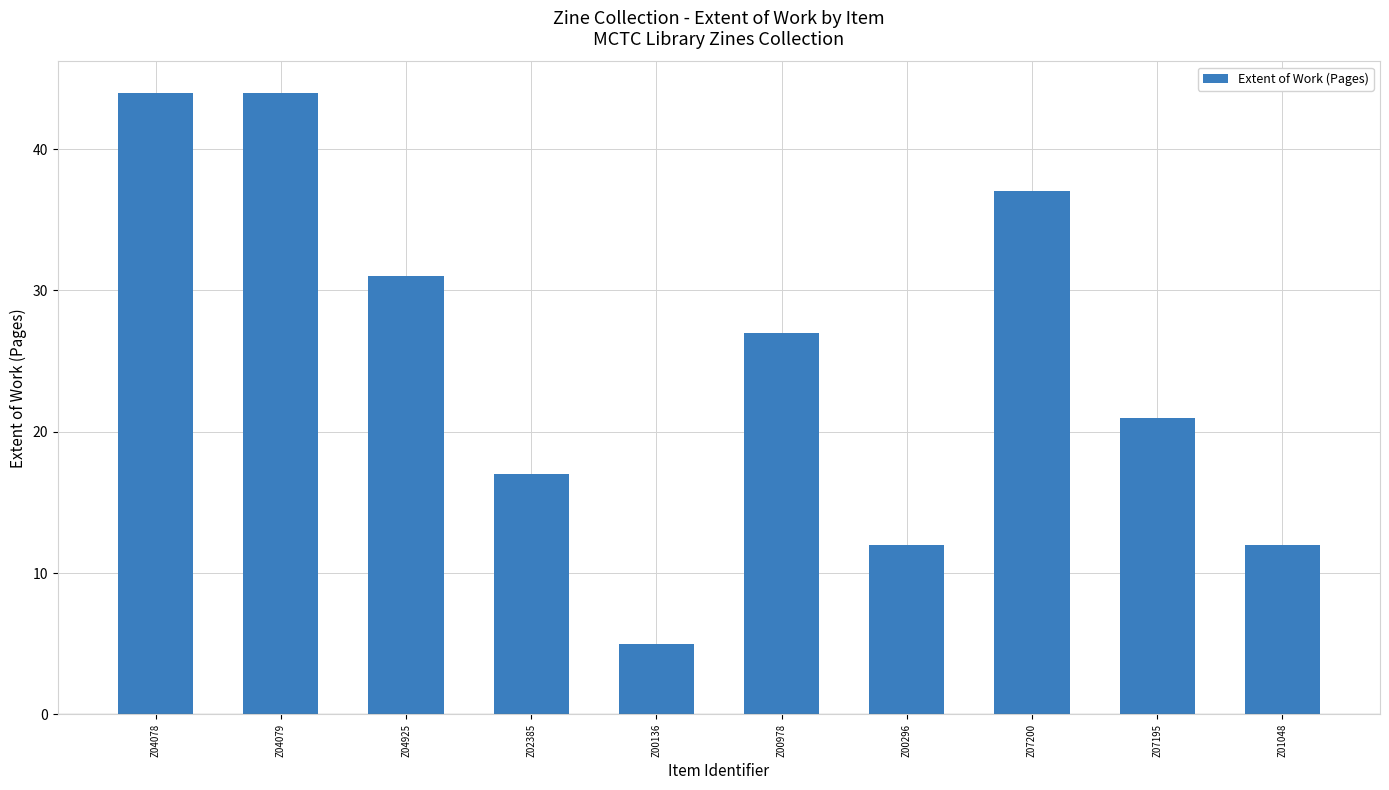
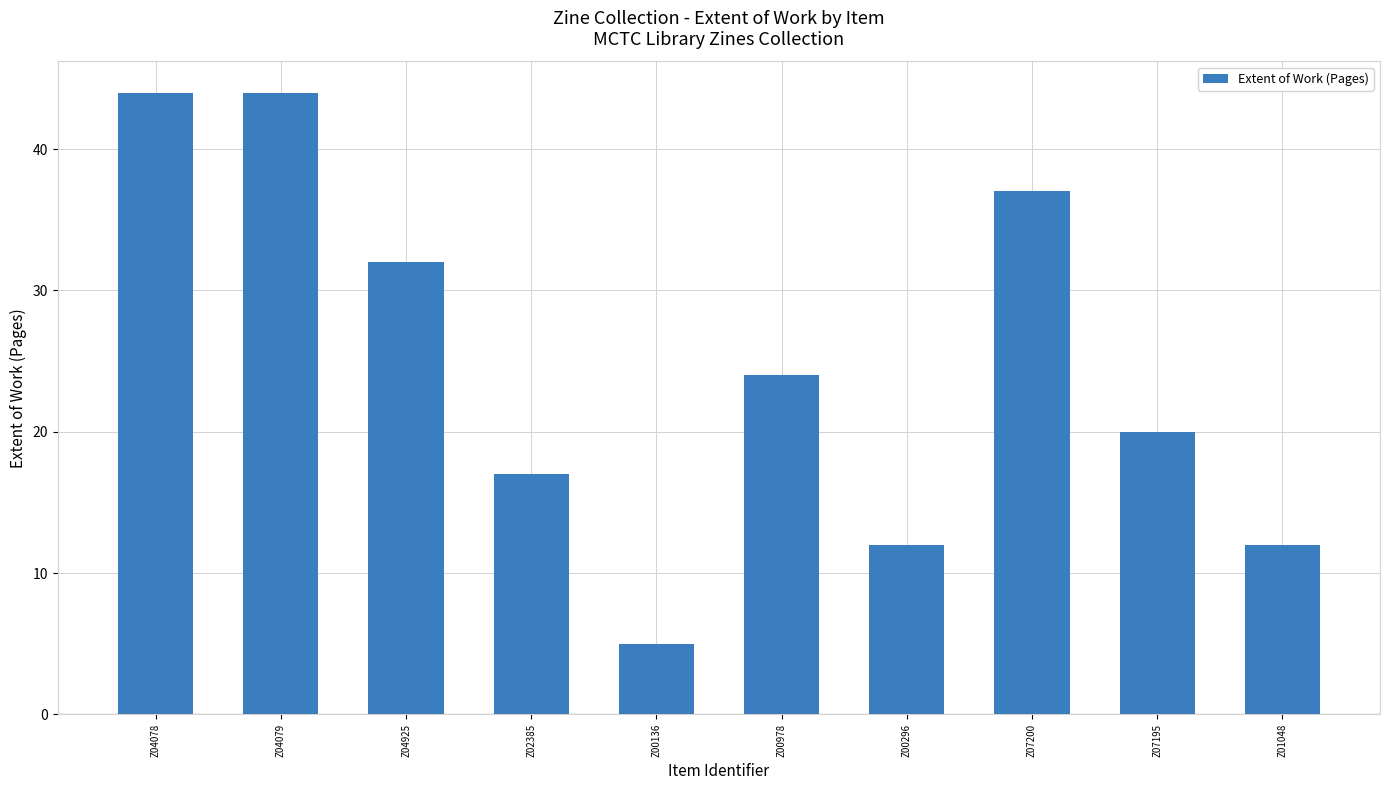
  {
    "Z04078": 44,
    "Z04079": 44,
-   "Z04925": 31,
+   "Z04925": 32,
    "Z02385": 17,
    "Z00136": 5,
-   "Z00978": 27,
+   "Z00978": 24,
    "Z00296": 12,
    "Z07200": 37,
-   "Z07195": 21,
+   "Z07195": 20,
    "Z01048": 12
  }
